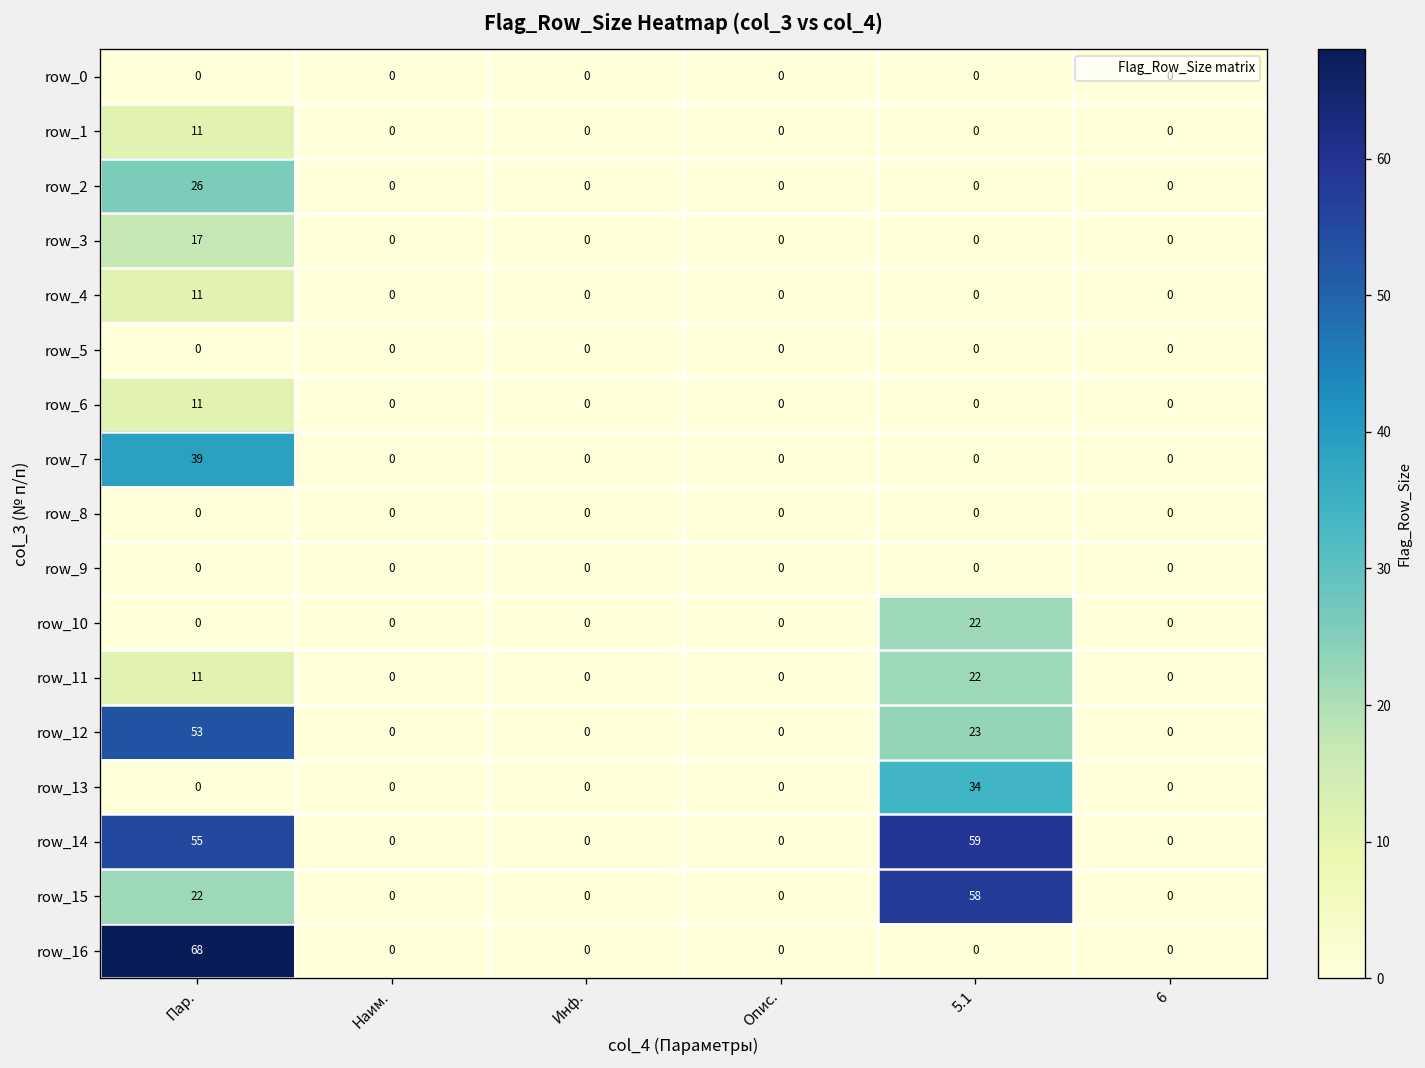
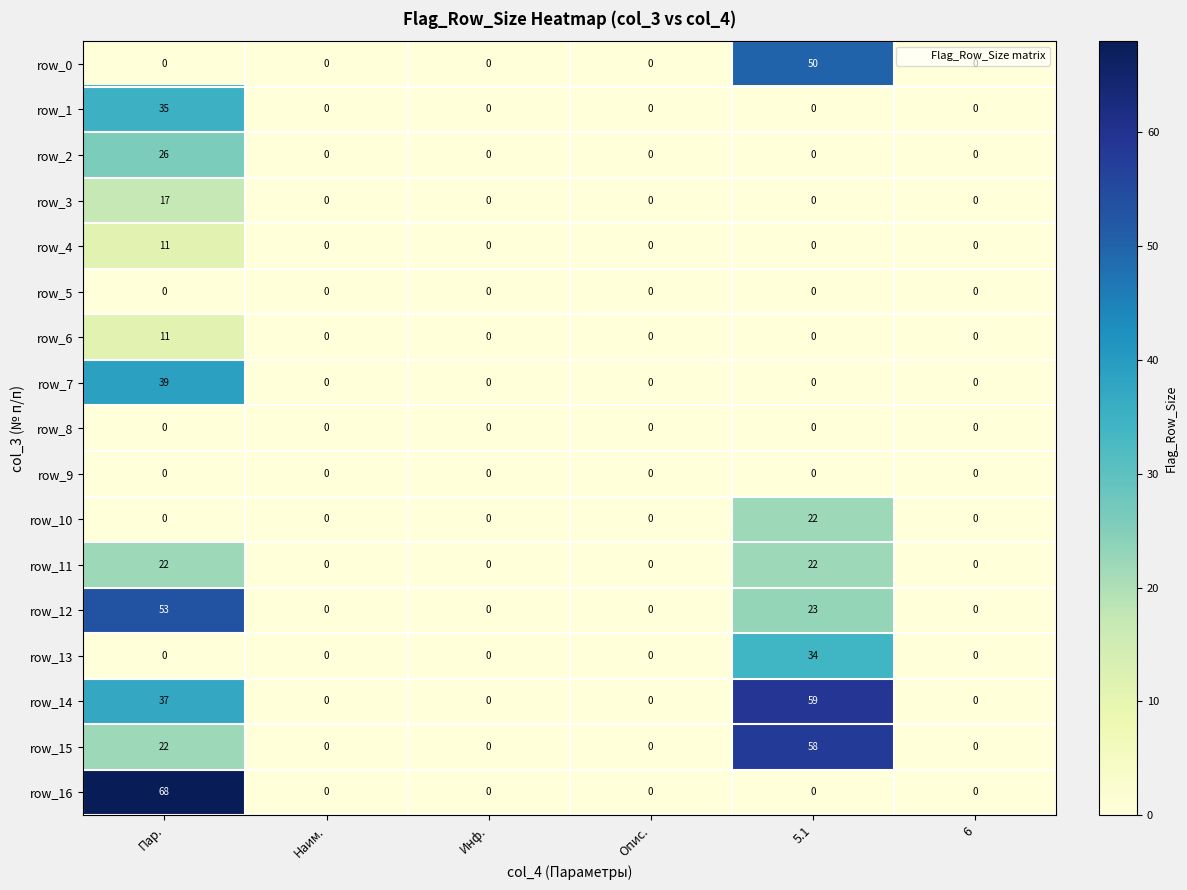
  {
    "row_0": {
      "Пар.": 0,
      "Наим.": 0,
      "Инф.": 0,
      "Опис.": 0,
-     "5.1": 0
+     "5.1": 50
    },
    "row_1": {
-     "Пар.": 11,
+     "Пар.": 35,
      "Наим.": 0,
      "Инф.": 0,
      "Опис.": 0,
      "5.1": 0,
      "6": 0
    },
    "row_2": {
      "Пар.": 26,
      "Наим.": 0,
      "Инф.": 0,
      "Опис.": 0,
      "5.1": 0,
      "6": 0
    },
    "row_3": {
      "Пар.": 17,
      "Наим.": 0,
      "Инф.": 0,
      "Опис.": 0,
      "5.1": 0,
      "6": 0
    },
    "row_4": {
      "Пар.": 11,
      "Наим.": 0,
      "Инф.": 0,
      "Опис.": 0,
      "5.1": 0,
      "6": 0
    },
    "row_5": {
      "Пар.": 0,
      "Наим.": 0,
      "Инф.": 0,
      "Опис.": 0,
      "5.1": 0,
      "6": 0
    },
    "row_6": {
      "Пар.": 11,
      "Наим.": 0,
      "Инф.": 0,
      "Опис.": 0,
      "5.1": 0,
      "6": 0
    },
    "row_7": {
      "Пар.": 39,
      "Наим.": 0,
      "Инф.": 0,
      "Опис.": 0,
      "5.1": 0,
      "6": 0
    },
    "row_8": {
      "Пар.": 0,
      "Наим.": 0,
      "Инф.": 0,
      "Опис.": 0,
      "5.1": 0,
      "6": 0
    },
    "row_9": {
      "Пар.": 0,
      "Наим.": 0,
      "Инф.": 0,
      "Опис.": 0,
      "5.1": 0,
      "6": 0
    },
    "row_10": {
      "Пар.": 0,
      "Наим.": 0,
      "Инф.": 0,
      "Опис.": 0,
      "5.1": 22,
      "6": 0
    },
    "row_11": {
-     "Пар.": 11,
+     "Пар.": 22,
      "Наим.": 0,
      "Инф.": 0,
      "Опис.": 0,
      "5.1": 22,
      "6": 0
    },
    "row_12": {
      "Пар.": 53,
      "Наим.": 0,
      "Инф.": 0,
      "Опис.": 0,
      "5.1": 23,
      "6": 0
    },
    "row_13": {
      "Пар.": 0,
      "Наим.": 0,
      "Инф.": 0,
      "Опис.": 0,
      "5.1": 34,
      "6": 0
    },
    "row_14": {
-     "Пар.": 55,
+     "Пар.": 37,
      "Наим.": 0,
      "Инф.": 0,
      "Опис.": 0,
      "5.1": 59,
      "6": 0
    },
    "row_15": {
      "Пар.": 22,
      "Наим.": 0,
      "Инф.": 0,
      "Опис.": 0,
      "5.1": 58,
      "6": 0
    },
    "row_16": {
      "Пар.": 68,
      "Наим.": 0,
      "Инф.": 0,
      "Опис.": 0,
      "5.1": 0,
      "6": 0
    }
  }
